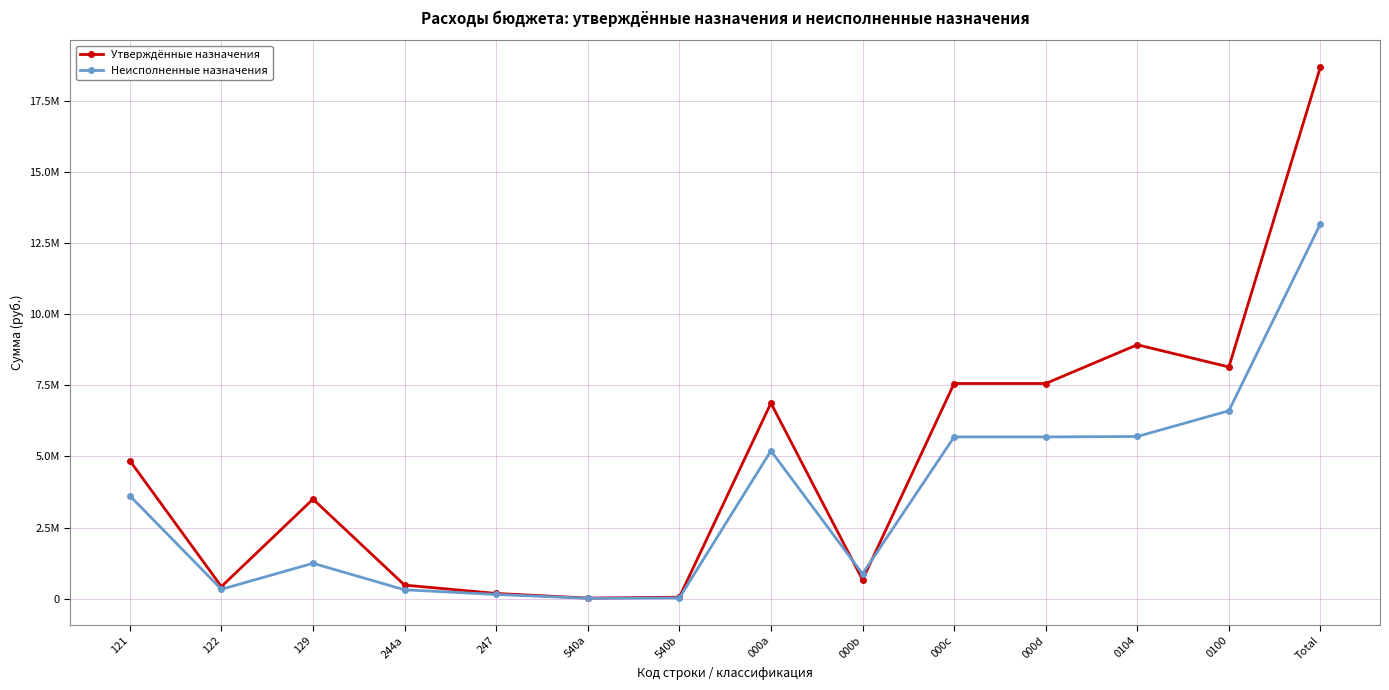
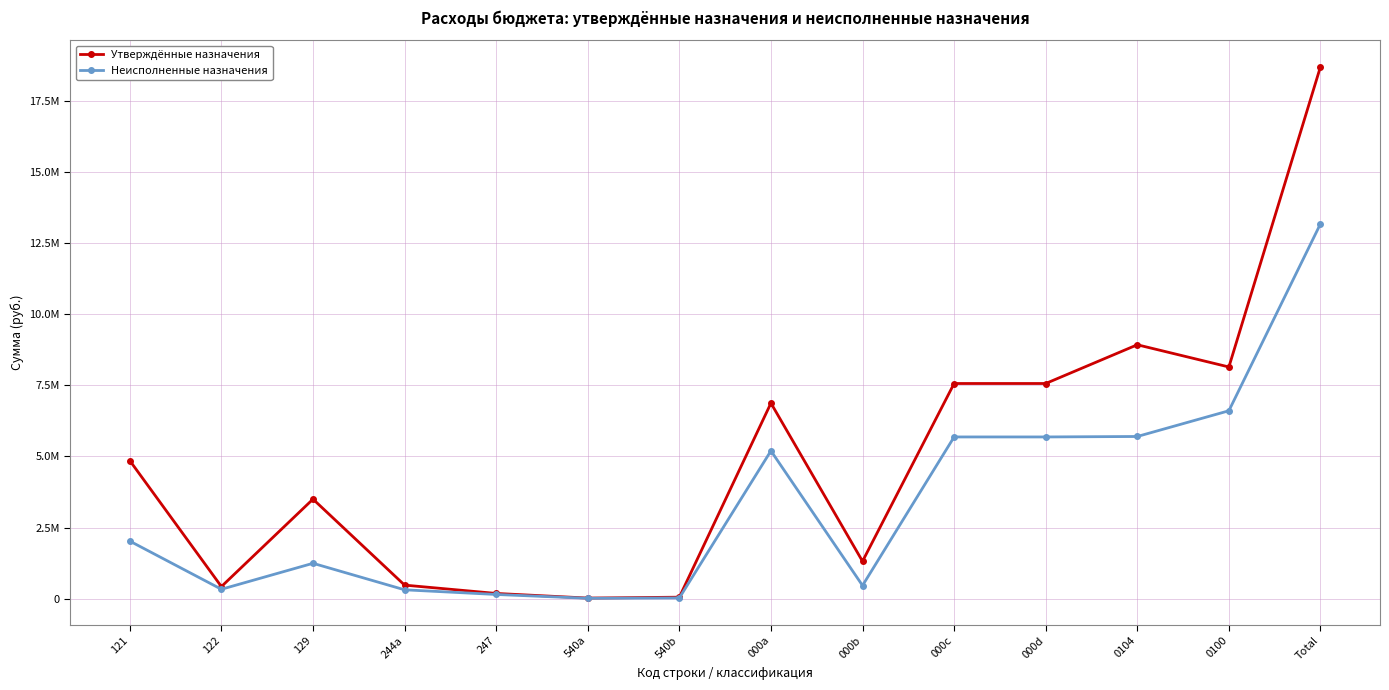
  {
    "Утверждённые назначения": {
      "121": 4900000,
      "122": 400000,
      "129": 3500000,
      "244a": 500000,
      "000a": 6900000,
-     "000b": 700000,
+     "000b": 1300000,
      "000c": 7600000,
      "000d": 7600000,
      "0104": 8900000,
      "0100": 8100000,
      "Total": 18700000
    },
    "Неисполненные назначения": {
-     "121": 3600000,
+     "121": 2000000,
      "122": 300000,
      "129": 1200000,
      "244a": 300000,
      "000a": 5200000,
-     "000b": 900000,
+     "000b": 500000,
      "000c": 5700000,
      "000d": 5700000,
      "0104": 5700000,
      "0100": 6600000,
      "Total": 13200000
    }
  }
